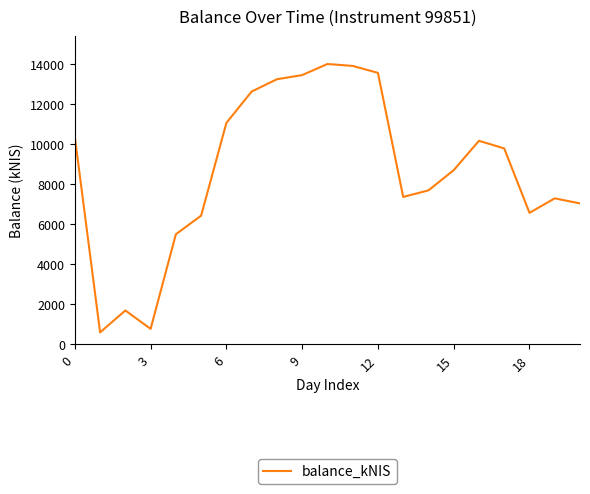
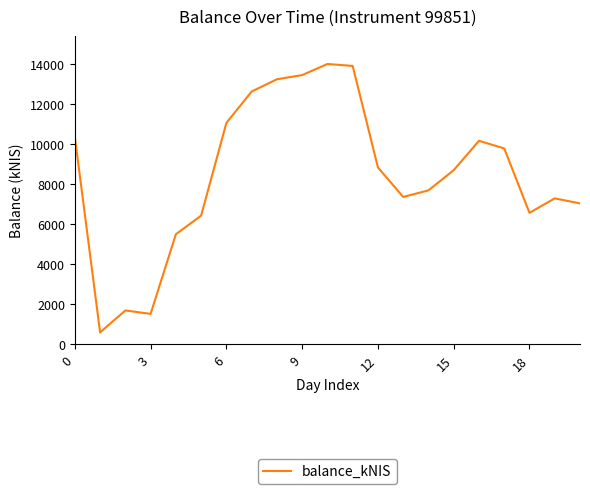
  {
    "0": 10400,
-   "3": 800,
+   "3": 1500,
    "6": 11100,
    "9": 13500,
-   "12": 13600,
+   "12": 8800,
    "15": 8700,
    "18": 6600
  }
